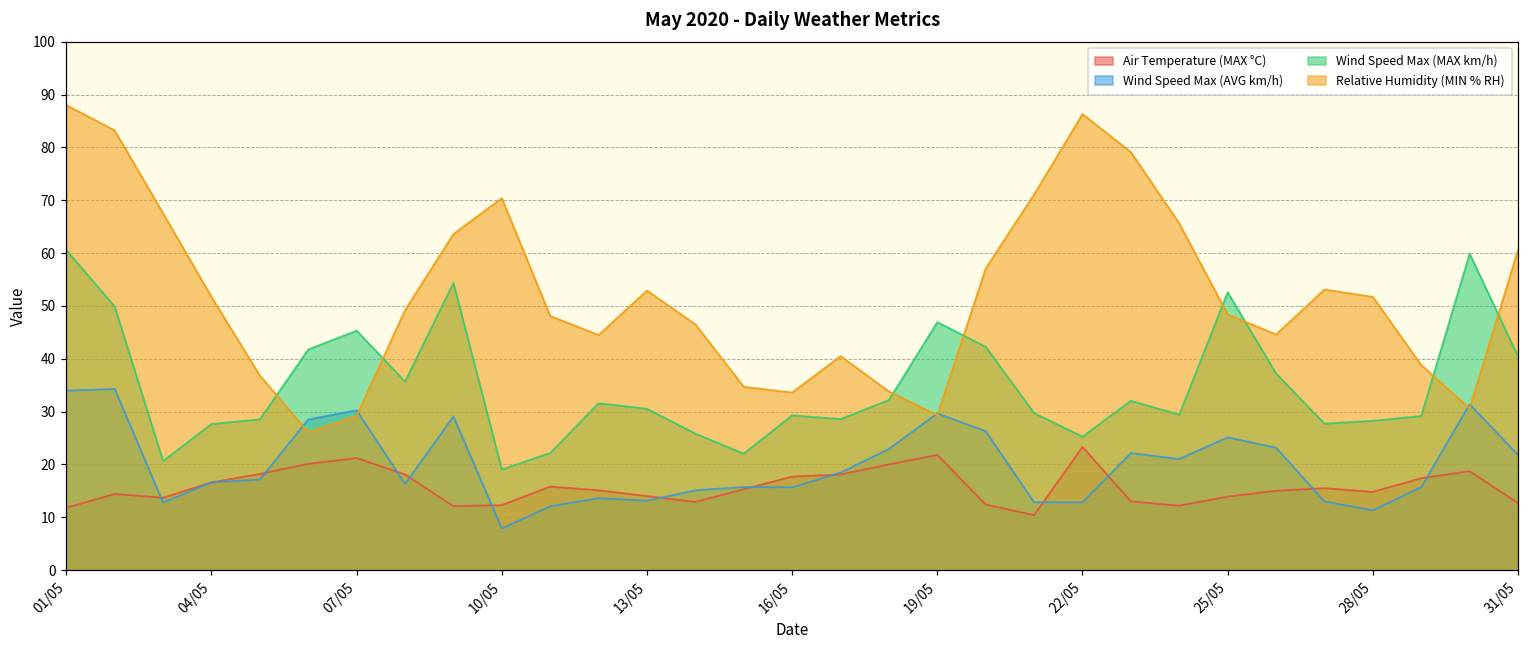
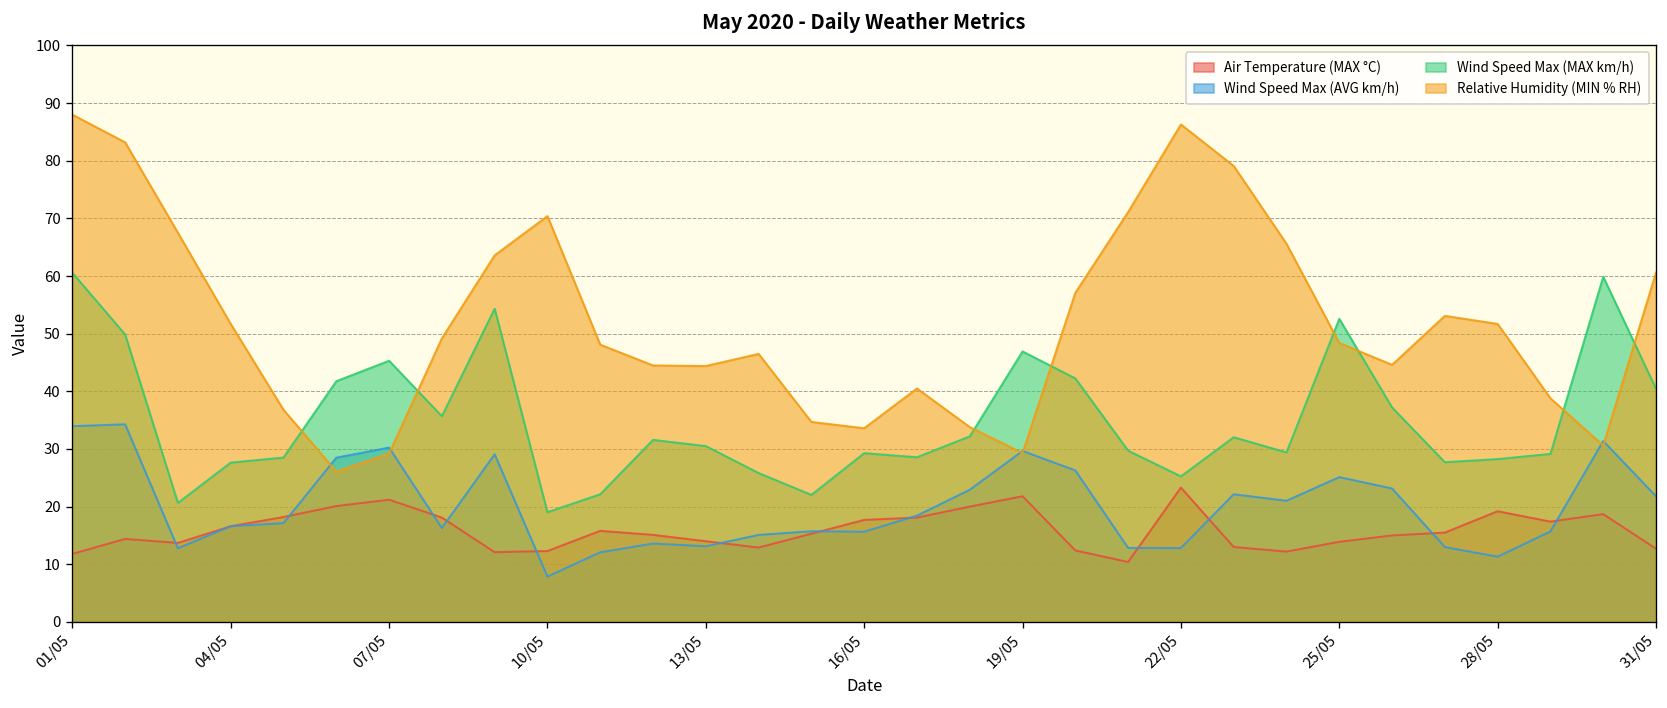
  {
    "Air Temperature (MAX °C)": {
      "01/05": 12,
      "07/05": 21,
      "10/05": 12,
      "13/05": 14,
      "16/05": 18,
      "19/05": 22,
      "22/05": 23,
      "25/05": 14,
-     "28/05": 15,
+     "28/05": 19,
      "31/05": 13
    },
    "Wind Speed Max (AVG km/h)": {
      "01/05": 34,
      "07/05": 30,
      "10/05": 8,
      "13/05": 13,
      "16/05": 16,
      "22/05": 13,
      "25/05": 25,
      "28/05": 11,
      "31/05": 22
    },
    "Wind Speed Max (MAX km/h)": {
      "01/05": 61,
      "04/05": 28,
      "07/05": 45,
      "10/05": 19,
      "13/05": 31,
      "16/05": 29,
      "19/05": 47,
      "22/05": 25,
      "25/05": 53,
      "28/05": 28,
      "31/05": 40
    },
    "Relative Humidity (MIN % RH)": {
      "01/05": 88,
      "04/05": 52,
      "07/05": 29,
      "10/05": 70,
-     "13/05": 53,
+     "13/05": 44,
      "16/05": 34,
      "22/05": 86,
      "25/05": 48,
      "28/05": 52,
      "31/05": 61
    }
  }
